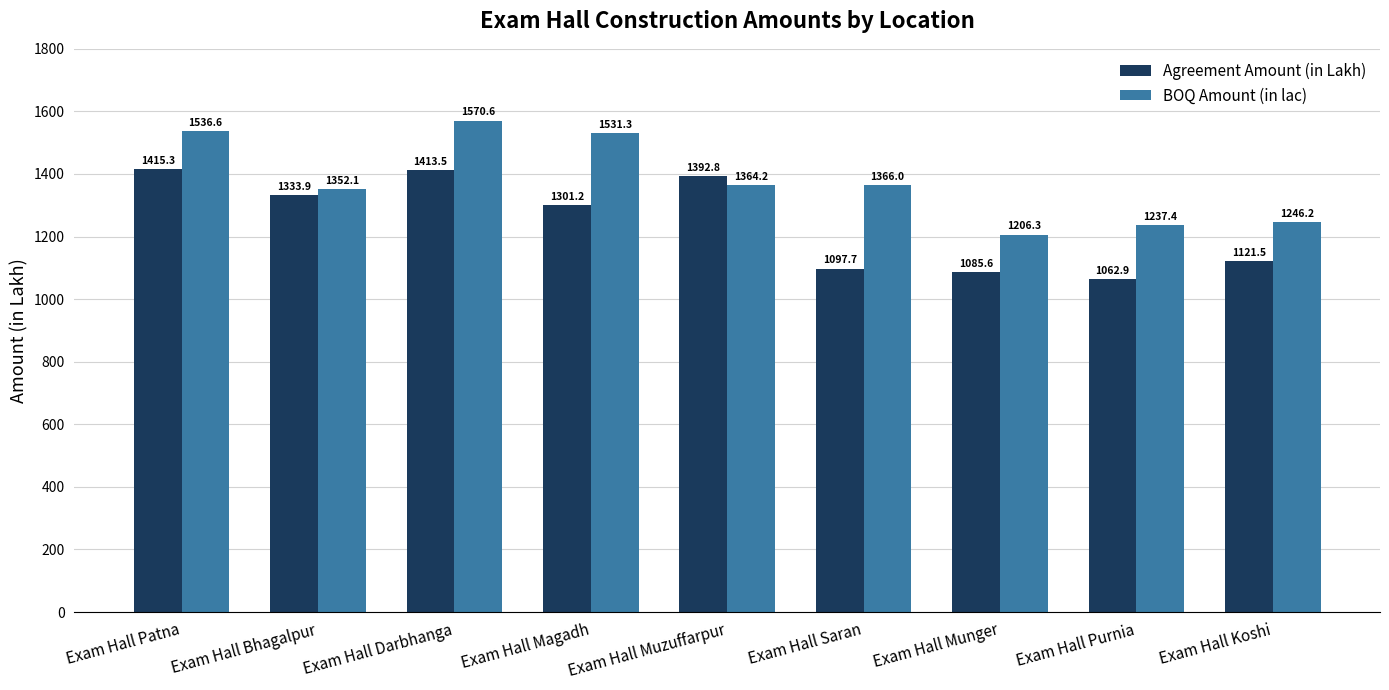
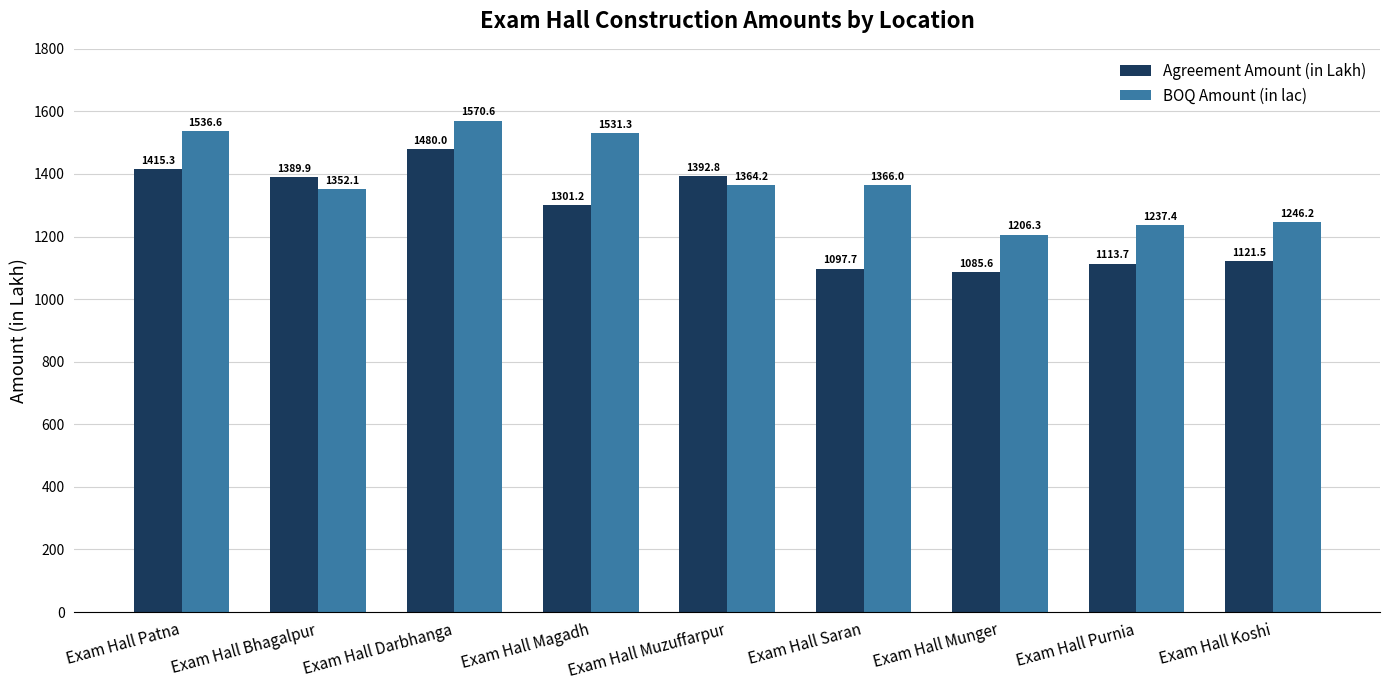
  {
    "Agreement Amount (in Lakh)": {
      "Exam Hall Patna": 1415.3,
-     "Exam Hall Bhagalpur": 1333.9,
-     "Exam Hall Darbhanga": 1413.5,
+     "Exam Hall Bhagalpur": 1389.9,
+     "Exam Hall Darbhanga": 1480.0,
      "Exam Hall Magadh": 1301.2,
      "Exam Hall Muzuffarpur": 1392.8,
      "Exam Hall Saran": 1097.7,
      "Exam Hall Munger": 1085.6,
-     "Exam Hall Purnia": 1062.9,
+     "Exam Hall Purnia": 1113.7,
      "Exam Hall Koshi": 1121.5
    },
    "BOQ Amount (in lac)": {
      "Exam Hall Patna": 1536.6,
      "Exam Hall Bhagalpur": 1352.1,
      "Exam Hall Darbhanga": 1570.6,
      "Exam Hall Magadh": 1531.3,
      "Exam Hall Muzuffarpur": 1364.2,
      "Exam Hall Saran": 1366.0,
      "Exam Hall Munger": 1206.3,
      "Exam Hall Purnia": 1237.4,
      "Exam Hall Koshi": 1246.2
    }
  }
